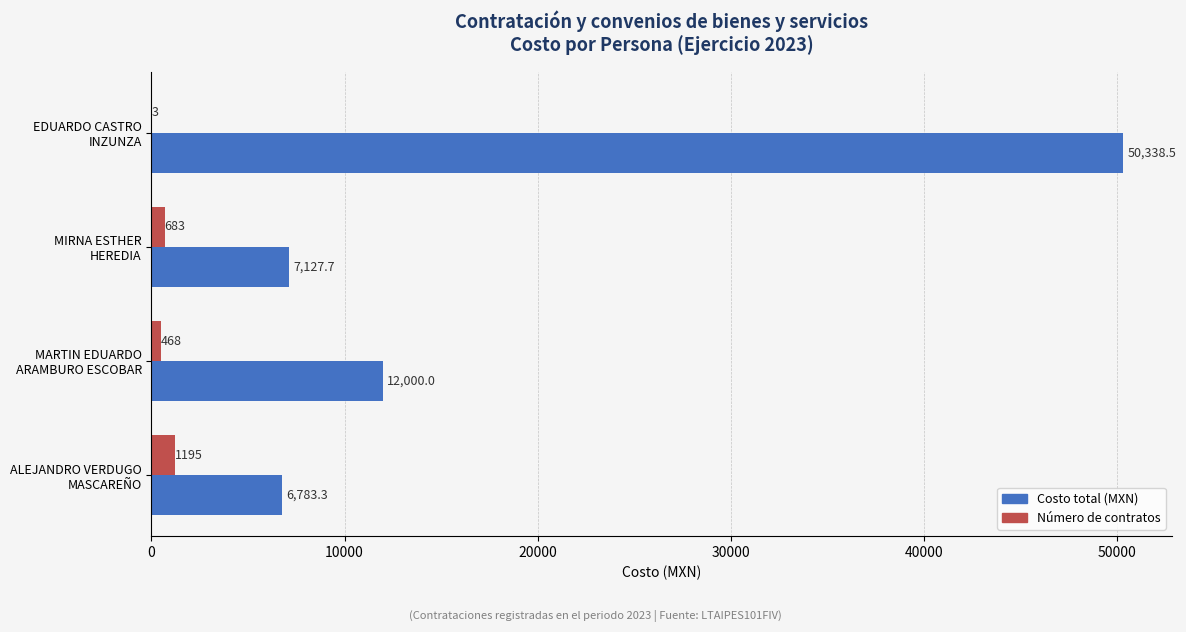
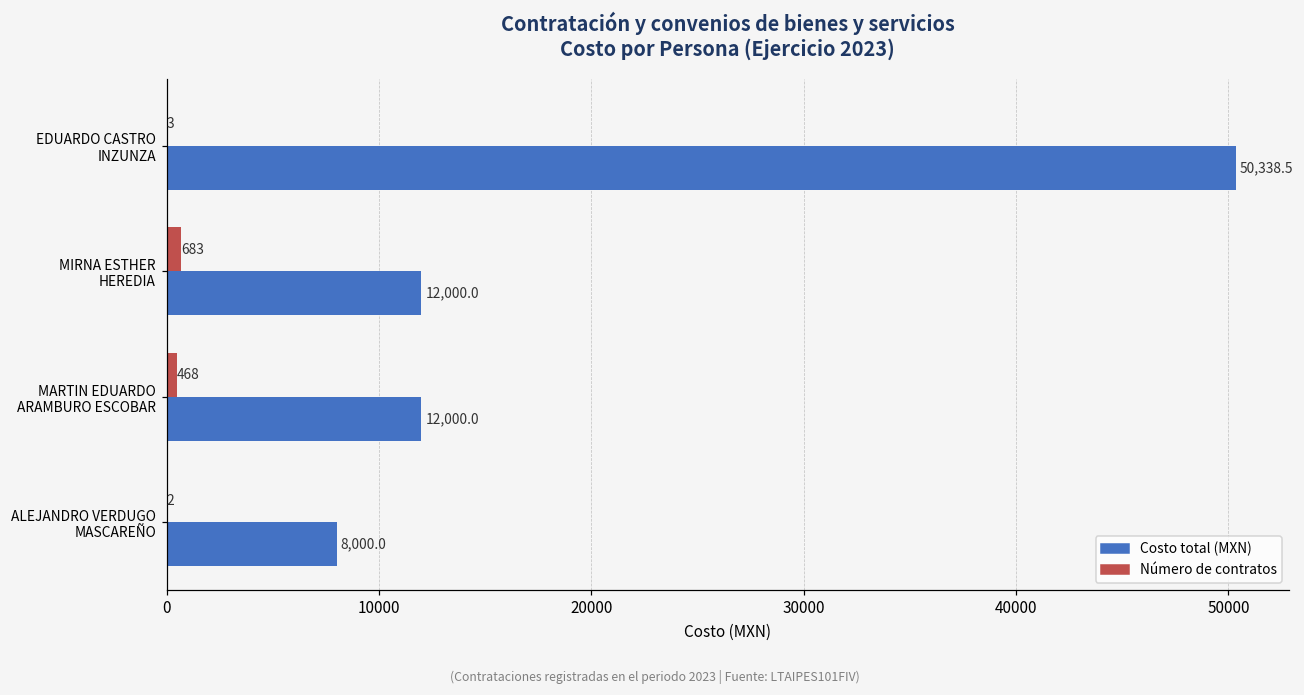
  {
    "Costo total (MXN)": {
      "EDUARDO CASTRO INZUNZA": "50,338.5",
-     "MIRNA ESTHER HEREDIA": "7,127.7",
+     "MIRNA ESTHER HEREDIA": "12,000.0",
      "MARTIN EDUARDO ARAMBURO ESCOBAR": "12,000.0",
-     "ALEJANDRO VERDUGO MASCAREÑO": "6,783.3"
+     "ALEJANDRO VERDUGO MASCAREÑO": "8,000.0"
    },
    "Número de contratos": {
      "EDUARDO CASTRO INZUNZA": "3",
      "MIRNA ESTHER HEREDIA": "683",
      "MARTIN EDUARDO ARAMBURO ESCOBAR": "468",
-     "ALEJANDRO VERDUGO MASCAREÑO": "1195"
+     "ALEJANDRO VERDUGO MASCAREÑO": "2"
    }
  }
